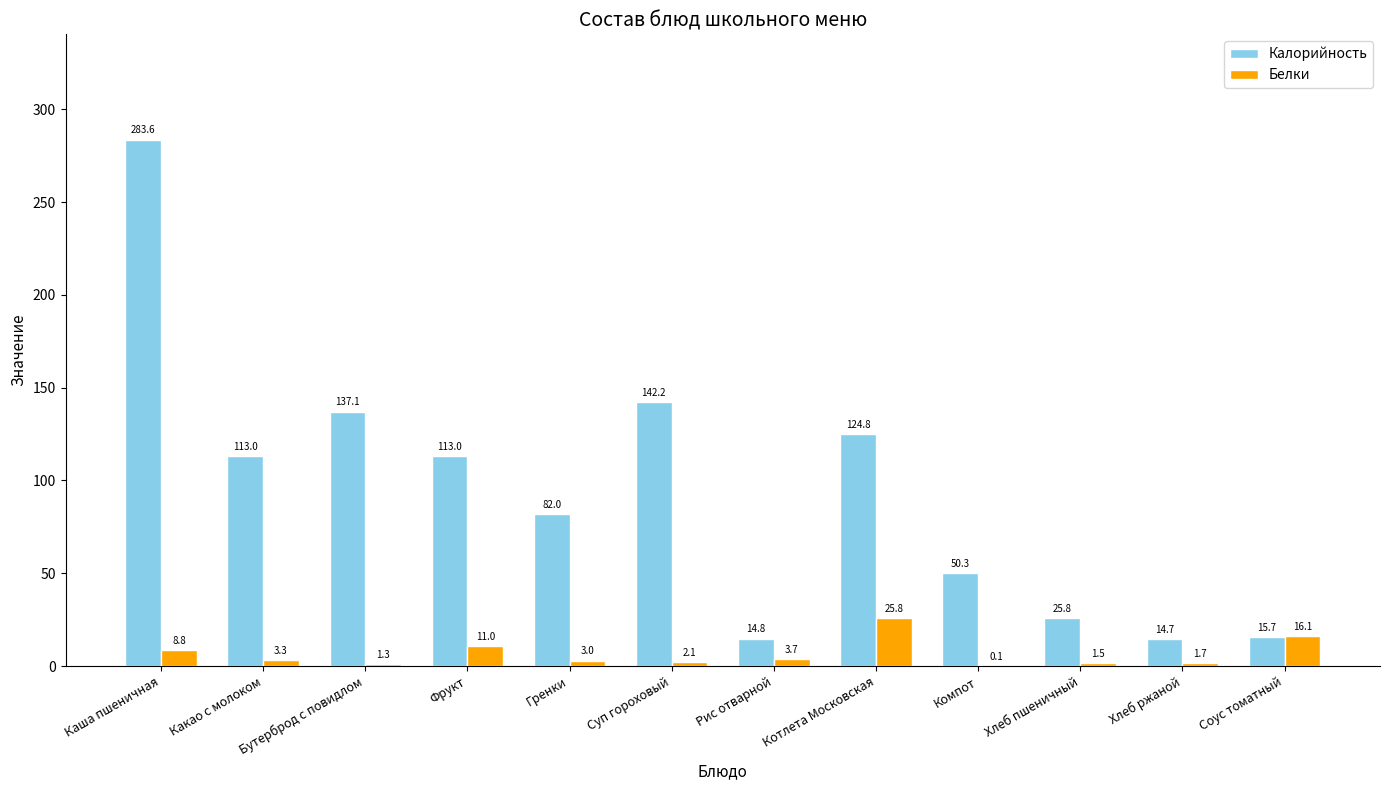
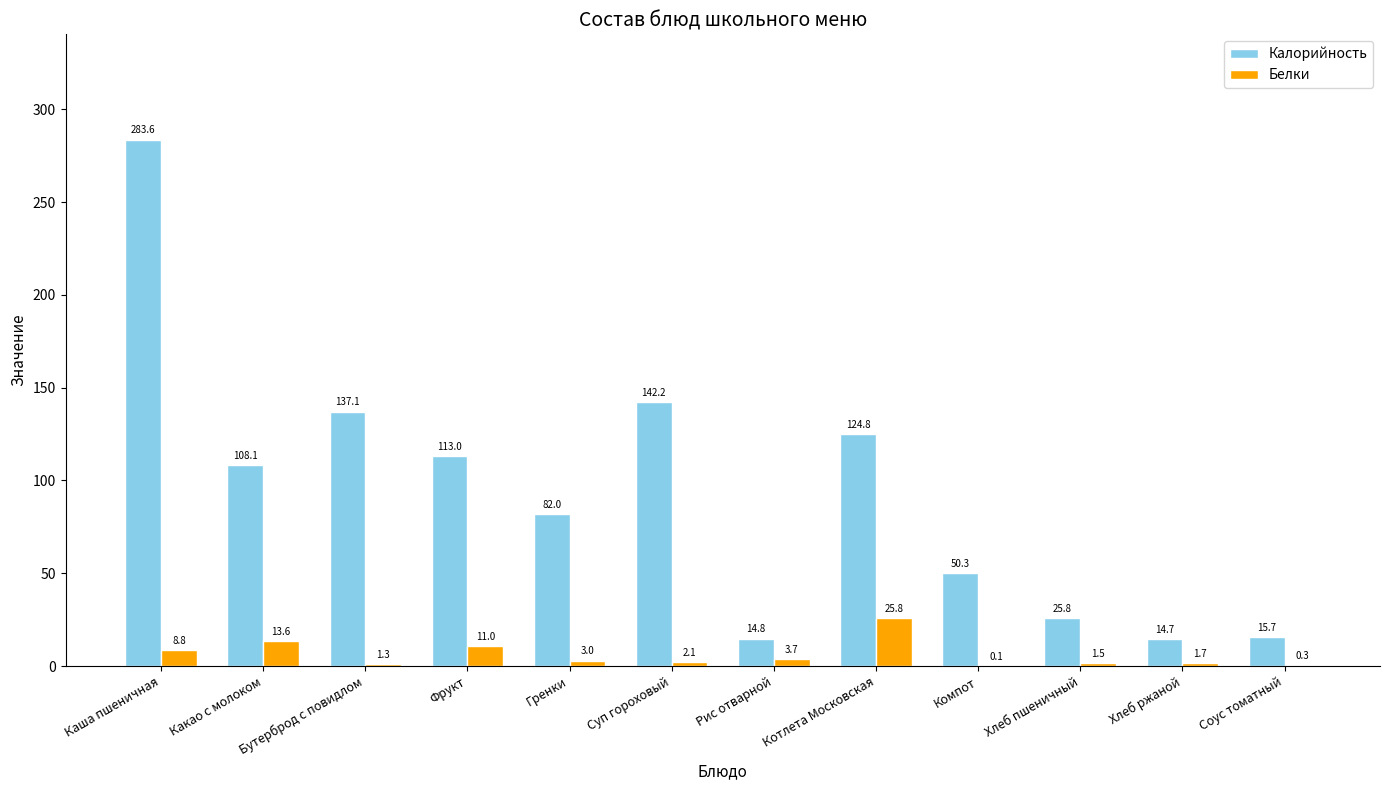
  {
    "Калорийность": {
      "Каша пшеничная": 283.6,
-     "Какао с молоком": 113.0,
+     "Какао с молоком": 108.1,
      "Бутерброд с повидлом": 137.1,
      "Фрукт": 113.0,
      "Гренки": 82.0,
      "Суп гороховый": 142.2,
      "Рис отварной": 14.8,
      "Котлета Московская": 124.8,
      "Компот": 50.3,
      "Хлеб пшеничный": 25.8,
      "Хлеб ржаной": 14.7,
      "Соус томатный": 15.7
    },
    "Белки": {
      "Каша пшеничная": 8.8,
-     "Какао с молоком": 3.3,
+     "Какао с молоком": 13.6,
      "Бутерброд с повидлом": 1.3,
      "Фрукт": 11.0,
      "Гренки": 3.0,
      "Суп гороховый": 2.1,
      "Рис отварной": 3.7,
      "Котлета Московская": 25.8,
      "Компот": 0.1,
      "Хлеб пшеничный": 1.5,
      "Хлеб ржаной": 1.7,
-     "Соус томатный": 16.1
+     "Соус томатный": 0.3
    }
  }
